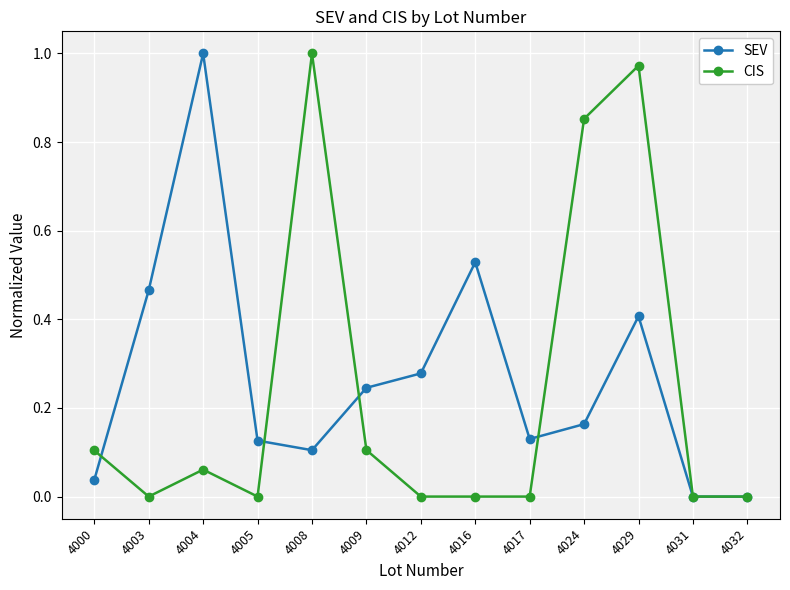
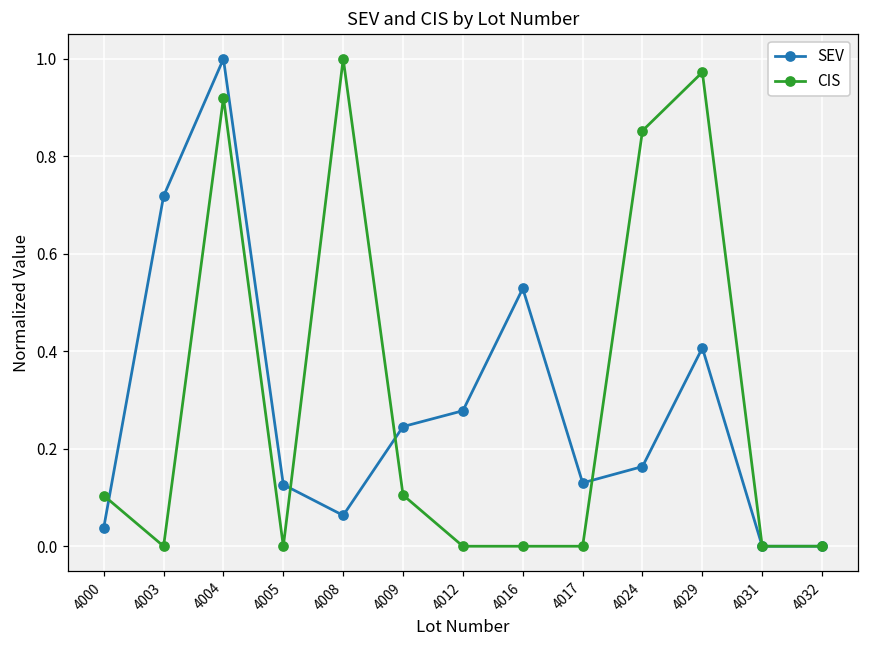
  {
    "SEV": {
      "4000": 0.04,
-     "4003": 0.47,
+     "4003": 0.72,
      "4004": 1.00,
      "4005": 0.13,
-     "4008": 0.10,
+     "4008": 0.06,
      "4009": 0.25,
      "4012": 0.28,
      "4016": 0.53,
      "4017": 0.13,
      "4024": 0.16,
      "4029": 0.41
    },
    "CIS": {
      "4000": 0.10,
      "4003": 0.00,
-     "4004": 0.06,
+     "4004": 0.92,
      "4005": 0.00,
      "4008": 1.00,
      "4009": 0.10,
      "4012": 0.00,
      "4016": 0.00,
      "4017": 0.00,
      "4024": 0.85,
      "4029": 0.97
    }
  }
